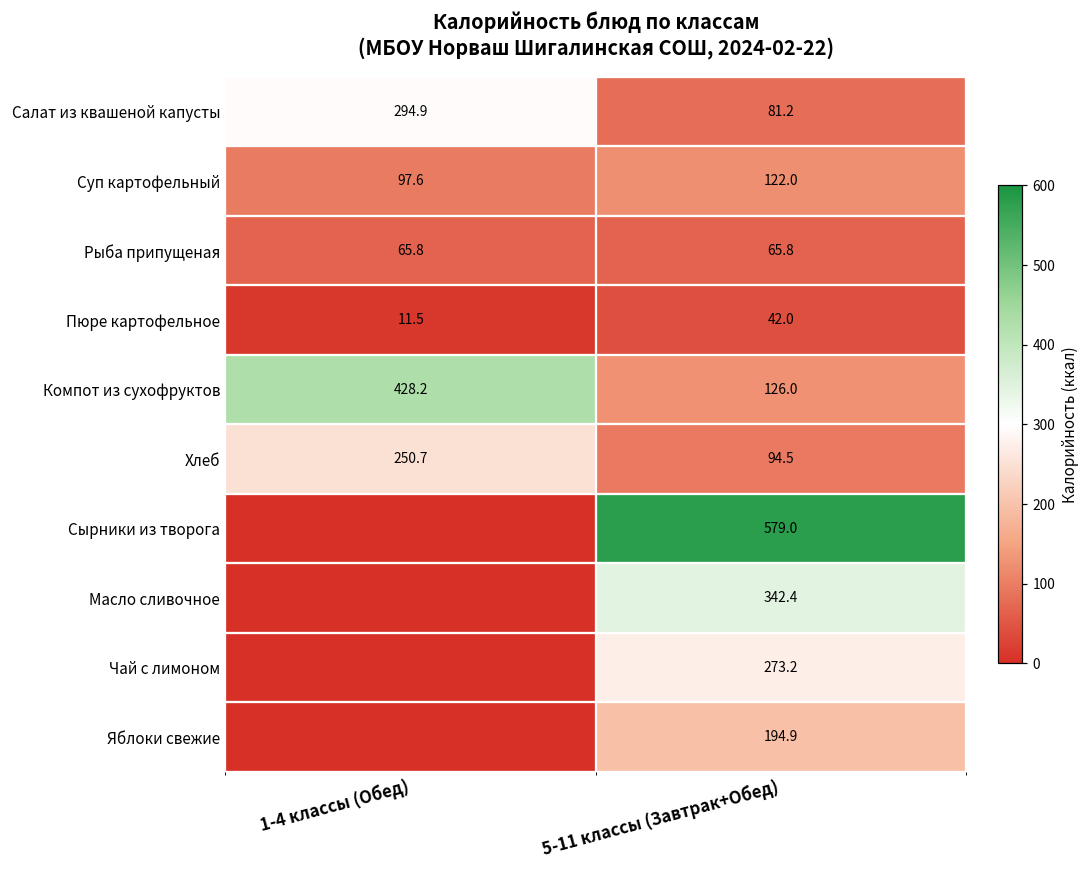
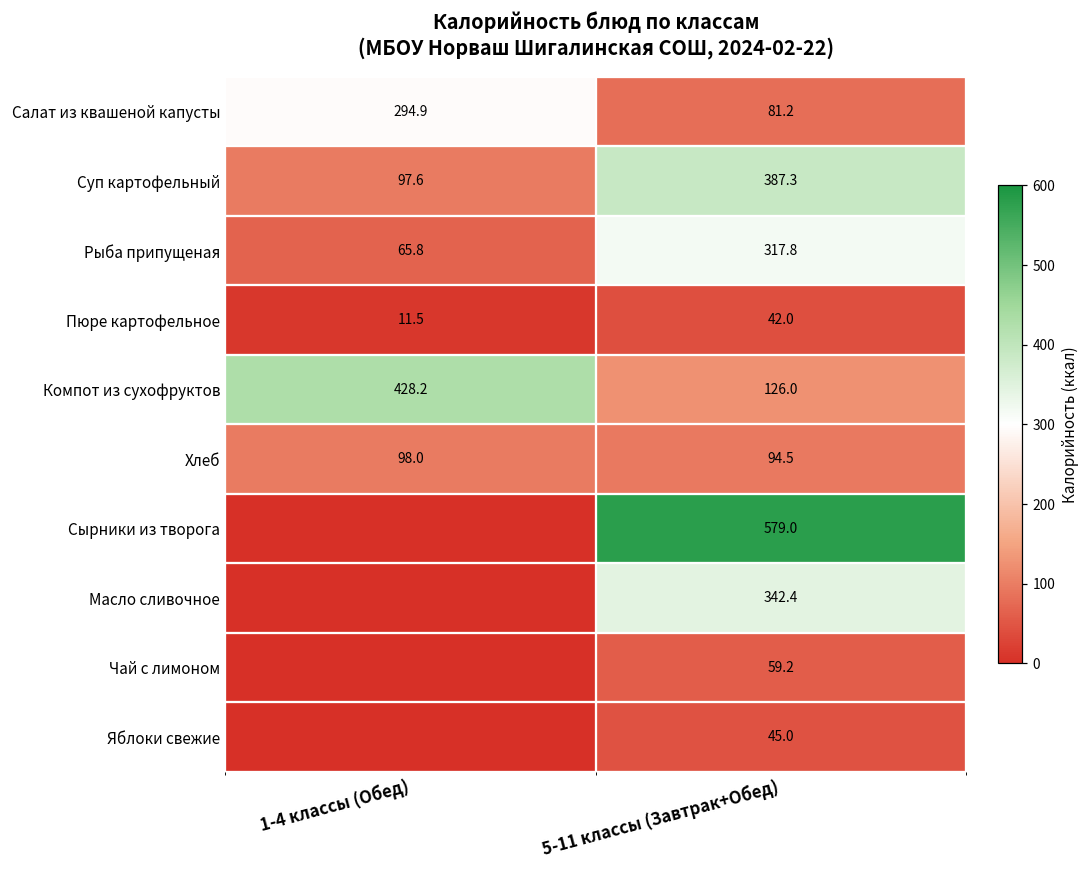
  {
    "Салат из квашеной капусты": {
      "1-4 классы (Обед)": 294.9,
      "5-11 классы (Завтрак+Обед)": 81.2
    },
    "Суп картофельный": {
      "1-4 классы (Обед)": 97.6,
-     "5-11 классы (Завтрак+Обед)": 122.0
+     "5-11 классы (Завтрак+Обед)": 387.3
    },
    "Рыба припущеная": {
      "1-4 классы (Обед)": 65.8,
-     "5-11 классы (Завтрак+Обед)": 65.8
+     "5-11 классы (Завтрак+Обед)": 317.8
    },
    "Пюре картофельное": {
      "1-4 классы (Обед)": 11.5,
      "5-11 классы (Завтрак+Обед)": 42.0
    },
    "Компот из сухофруктов": {
      "1-4 классы (Обед)": 428.2,
      "5-11 классы (Завтрак+Обед)": 126.0
    },
    "Хлеб": {
-     "1-4 классы (Обед)": 250.7,
+     "1-4 классы (Обед)": 98.0,
      "5-11 классы (Завтрак+Обед)": 94.5
    },
    "Сырники из творога": {
      "5-11 классы (Завтрак+Обед)": 579.0
    },
    "Масло сливочное": {
      "5-11 классы (Завтрак+Обед)": 342.4
    },
    "Чай с лимоном": {
-     "5-11 классы (Завтрак+Обед)": 273.2
+     "5-11 классы (Завтрак+Обед)": 59.2
    },
    "Яблоки свежие": {
-     "5-11 классы (Завтрак+Обед)": 194.9
+     "5-11 классы (Завтрак+Обед)": 45.0
    }
  }
